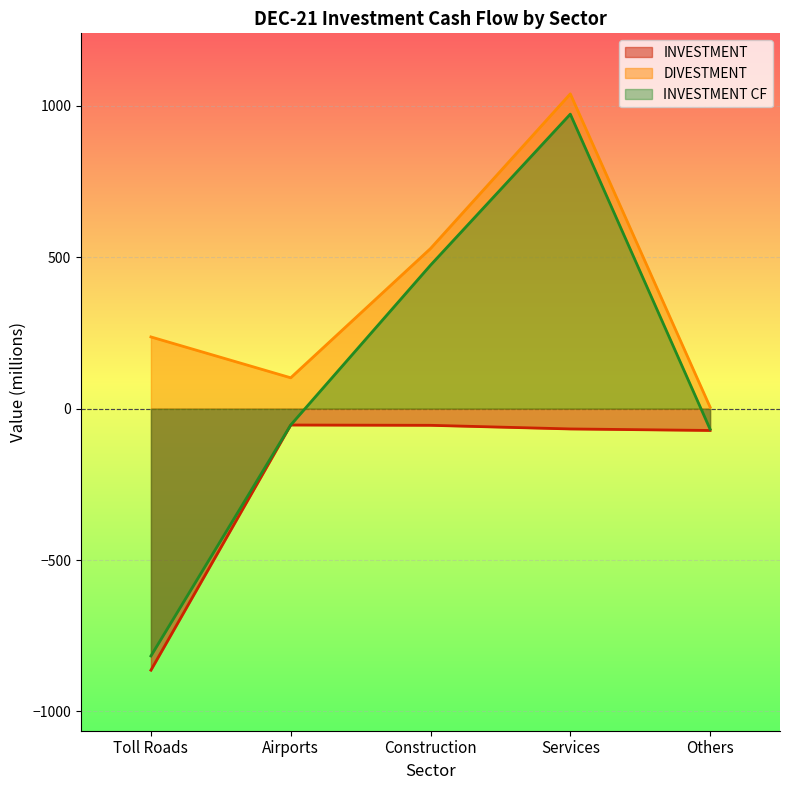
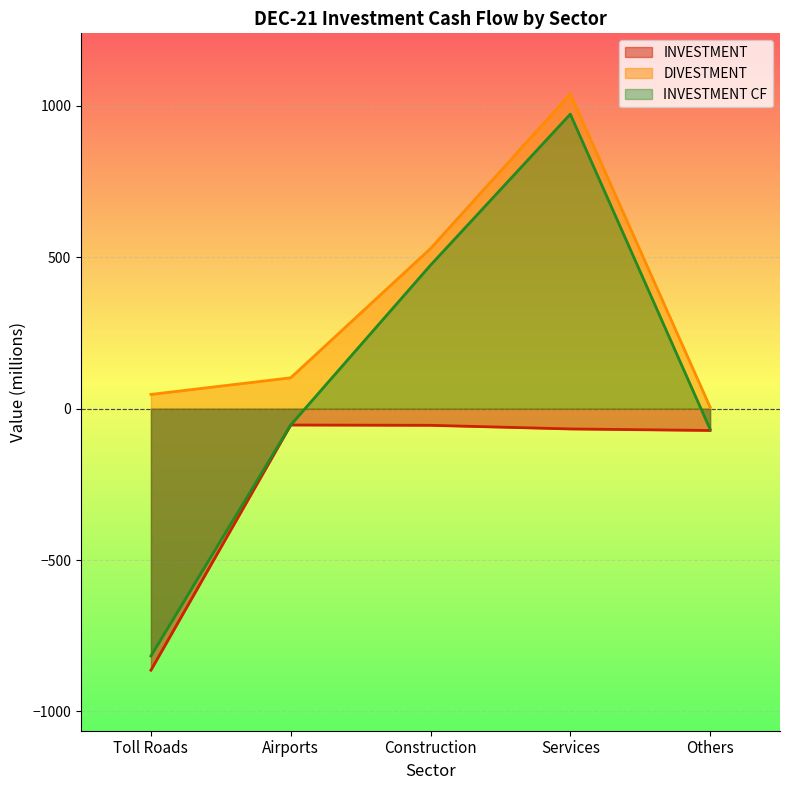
  {
    "DIVESTMENT": {
-     "Toll Roads": 240,
+     "Toll Roads": 50,
      "Airports": 100,
      "Construction": 530,
      "Services": 1040
    }
  }
